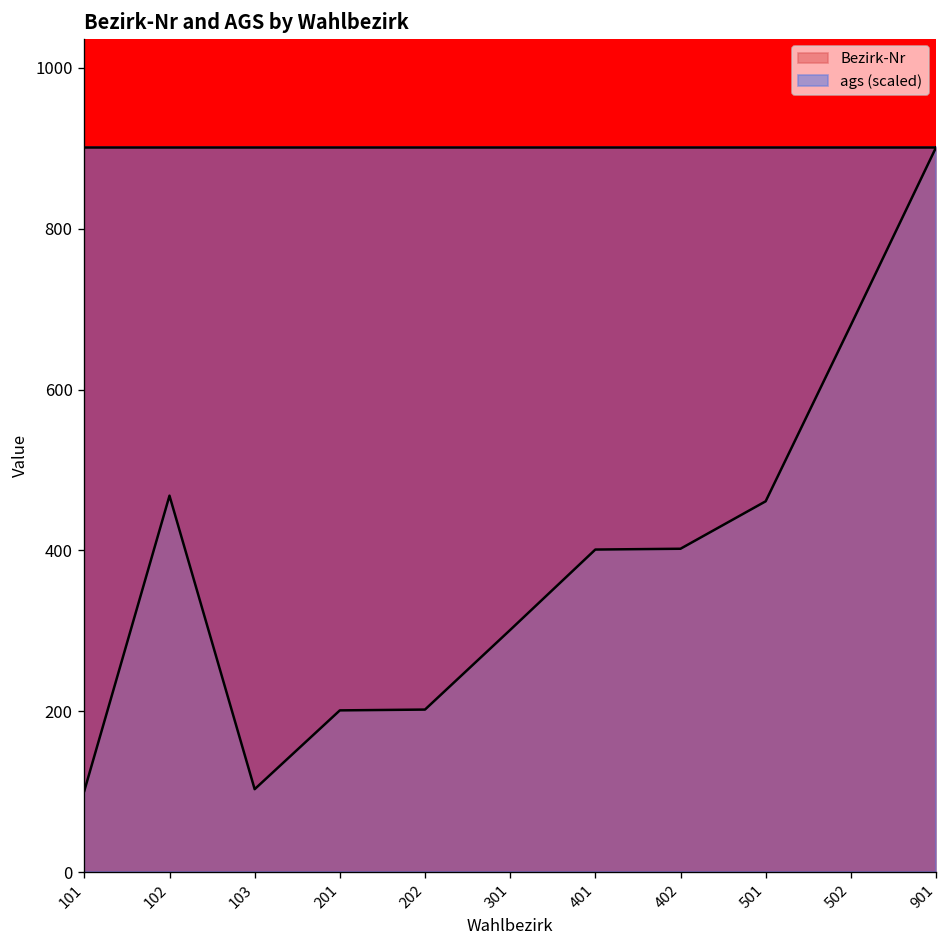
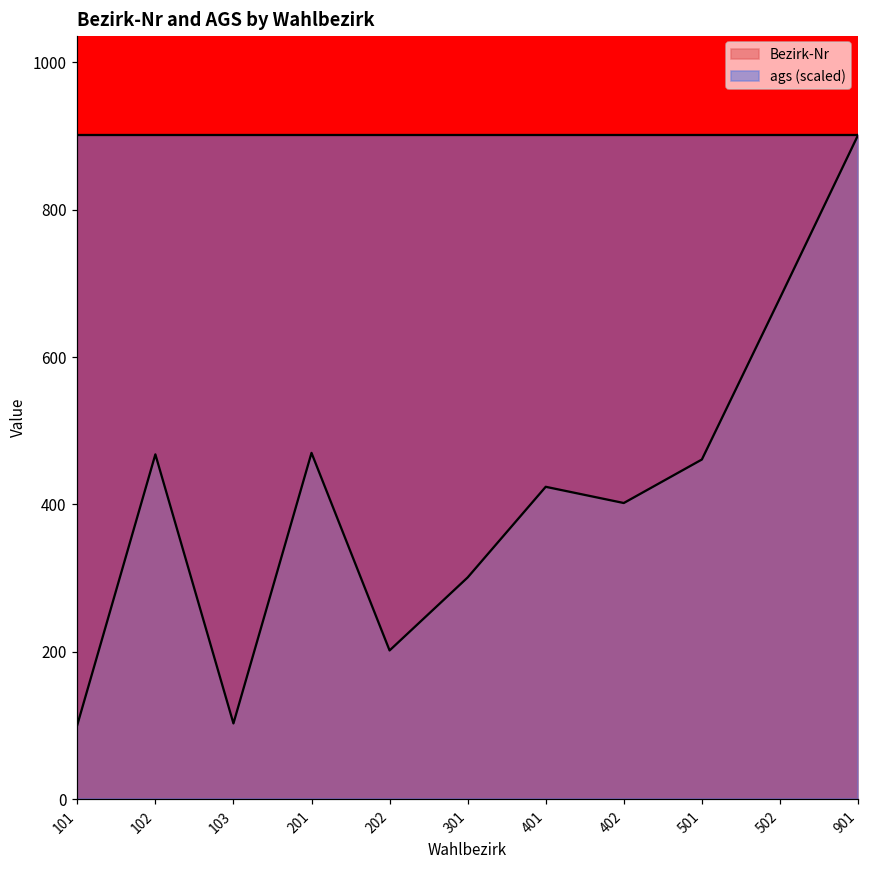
  {
    "Bezirk-Nr": {
      "101": 100,
      "102": 470,
      "103": 100,
-     "201": 200,
+     "201": 470,
      "202": 200,
      "301": 300,
-     "401": 400,
+     "401": 420,
      "402": 400,
      "501": 460,
      "502": 680
    },
    "ags (scaled)": {
      "101": 900,
      "102": 900,
      "103": 900,
      "201": 900,
      "202": 900,
      "301": 900,
      "401": 900,
      "402": 900,
      "501": 900,
      "502": 900
    }
  }
